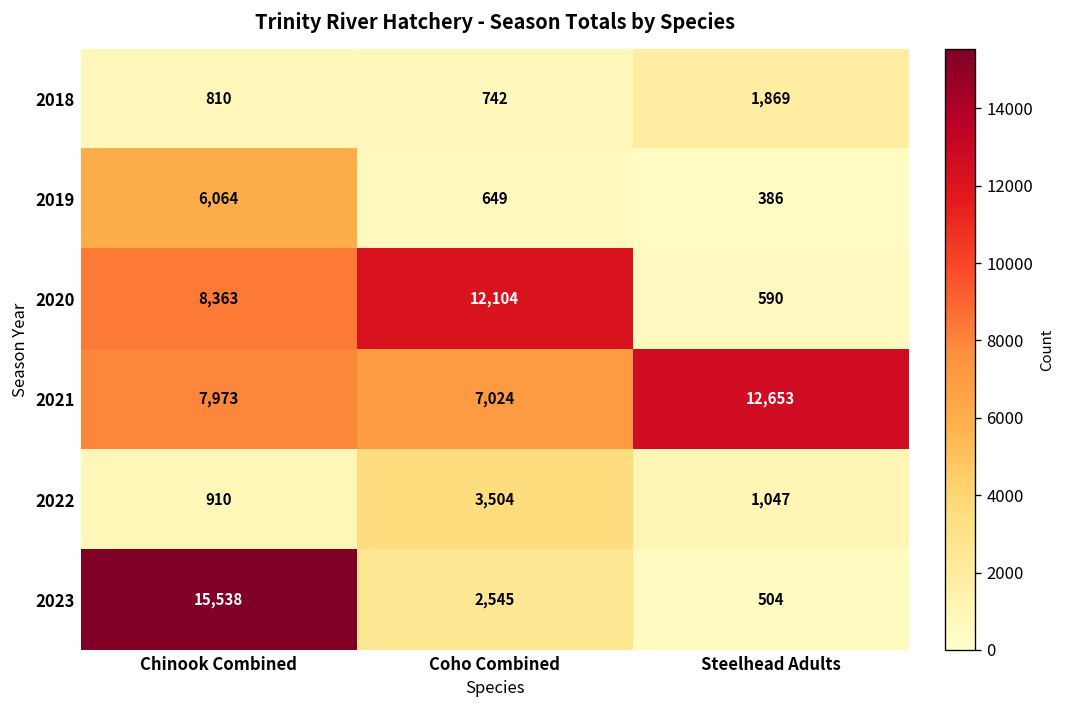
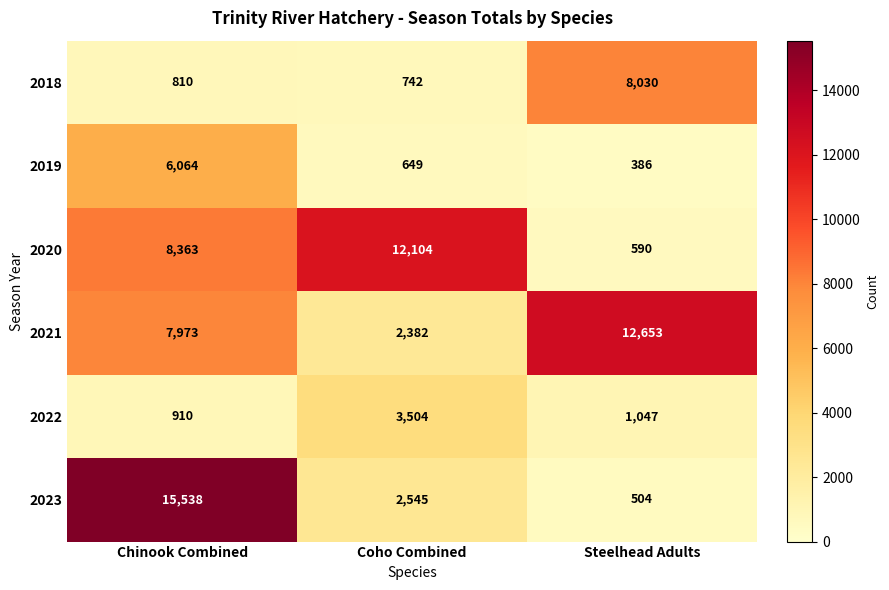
  {
    "2018": {
      "Chinook Combined": "810",
      "Coho Combined": "742",
-     "Steelhead Adults": "1,869"
+     "Steelhead Adults": "8,030"
    },
    "2019": {
      "Chinook Combined": "6,064",
      "Coho Combined": "649",
      "Steelhead Adults": "386"
    },
    "2020": {
      "Chinook Combined": "8,363",
      "Coho Combined": "12,104",
      "Steelhead Adults": "590"
    },
    "2021": {
      "Chinook Combined": "7,973",
-     "Coho Combined": "7,024",
+     "Coho Combined": "2,382",
      "Steelhead Adults": "12,653"
    },
    "2022": {
      "Chinook Combined": "910",
      "Coho Combined": "3,504",
      "Steelhead Adults": "1,047"
    },
    "2023": {
      "Chinook Combined": "15,538",
      "Coho Combined": "2,545",
      "Steelhead Adults": "504"
    }
  }
